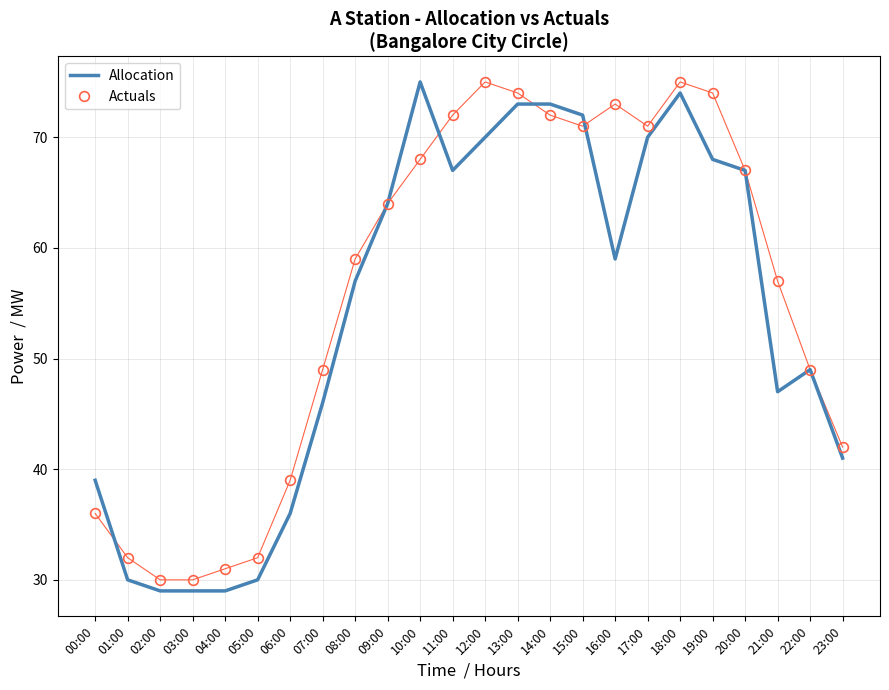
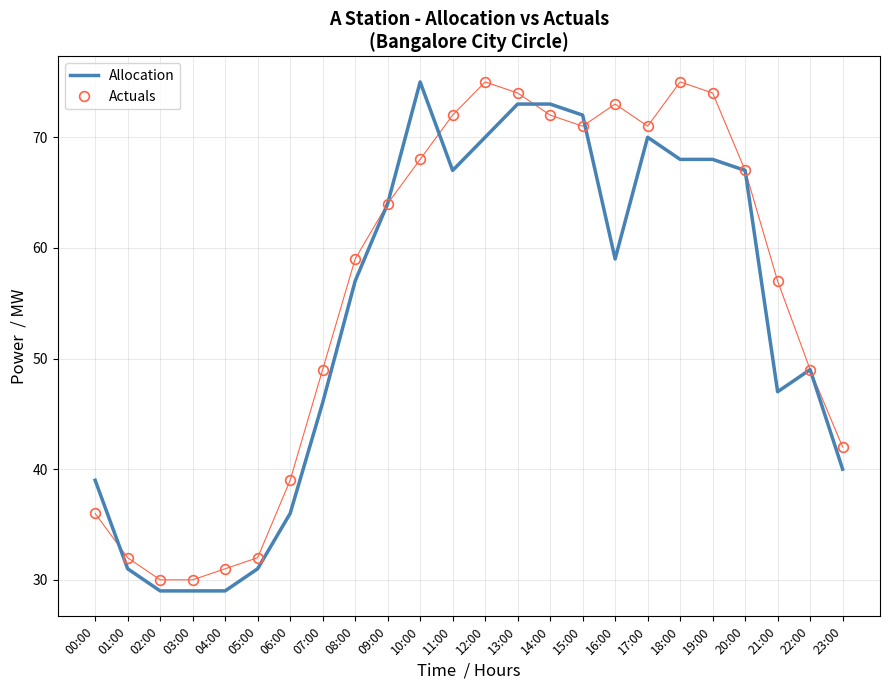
  {
    "Allocation": {
      "00:00": 39,
-     "01:00": 30,
+     "01:00": 31,
      "02:00": 29,
      "03:00": 29,
      "04:00": 29,
-     "05:00": 30,
+     "05:00": 31,
      "06:00": 36,
      "07:00": 46,
      "08:00": 57,
      "10:00": 75,
      "11:00": 67,
      "12:00": 70,
      "13:00": 73,
      "14:00": 73,
      "15:00": 72,
      "16:00": 59,
      "17:00": 70,
-     "18:00": 74,
+     "18:00": 68,
      "19:00": 68,
      "21:00": 47,
-     "23:00": 41
+     "23:00": 40
    }
  }
